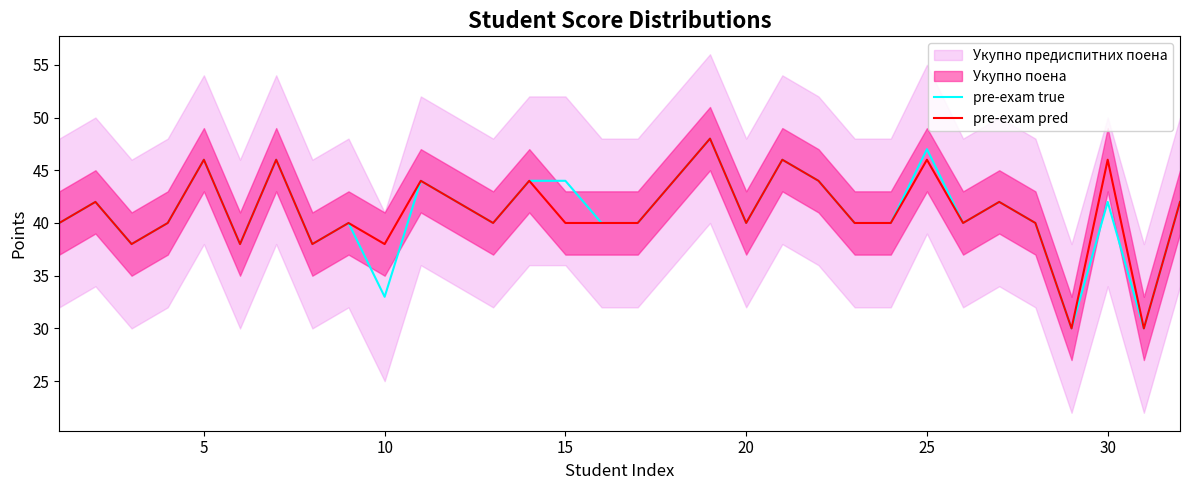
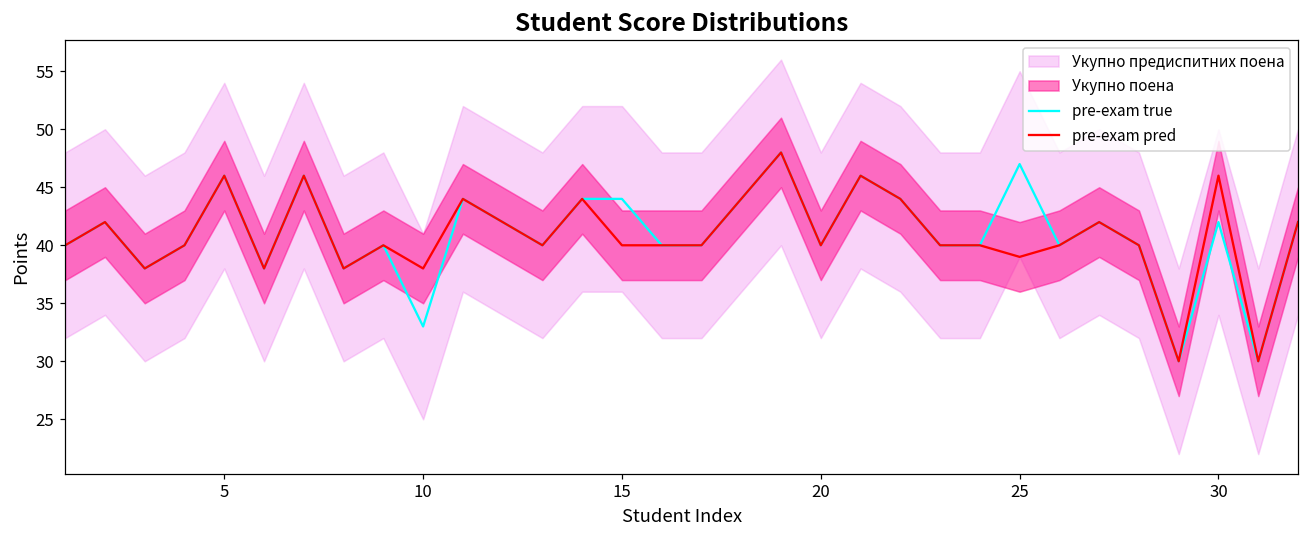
  {
    "pre-exam true": {
      "10": 33,
      "15": 44,
      "25": 47,
      "30": 42
    },
    "pre-exam pred": {
      "10": 38,
      "15": 40,
-     "25": 46,
+     "25": 39,
      "30": 46
    }
  }
